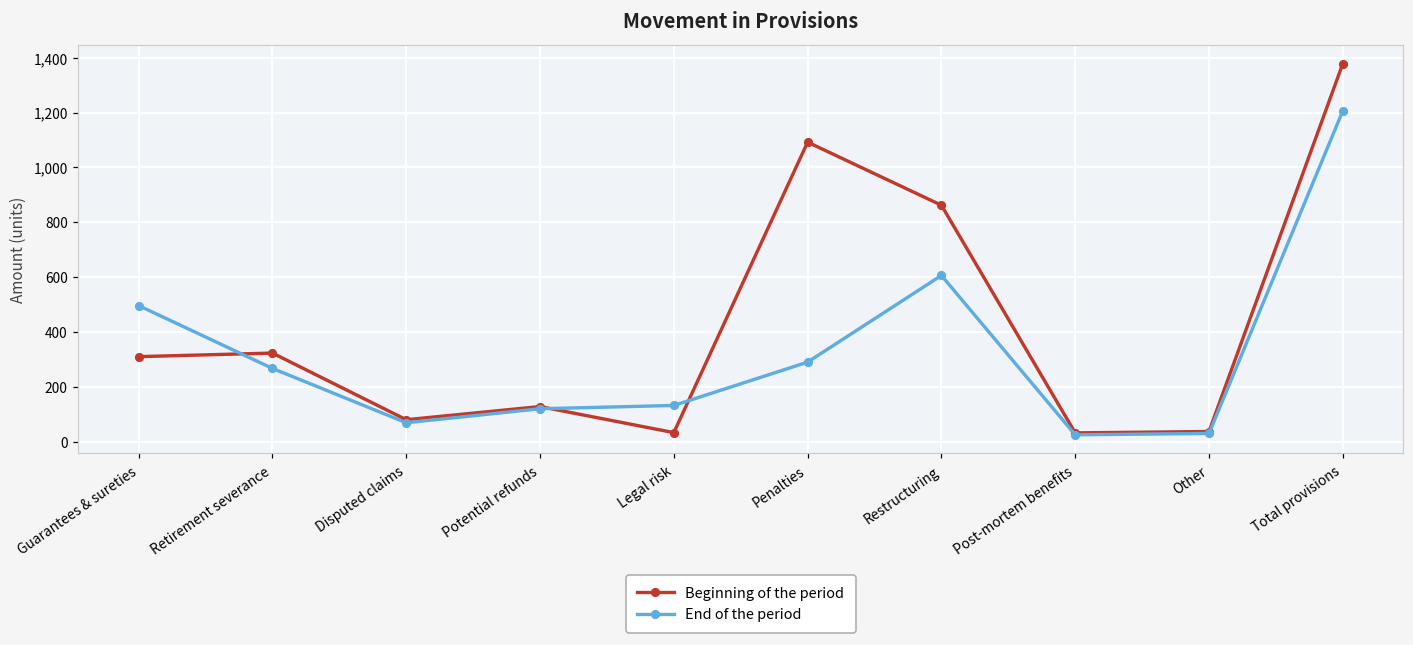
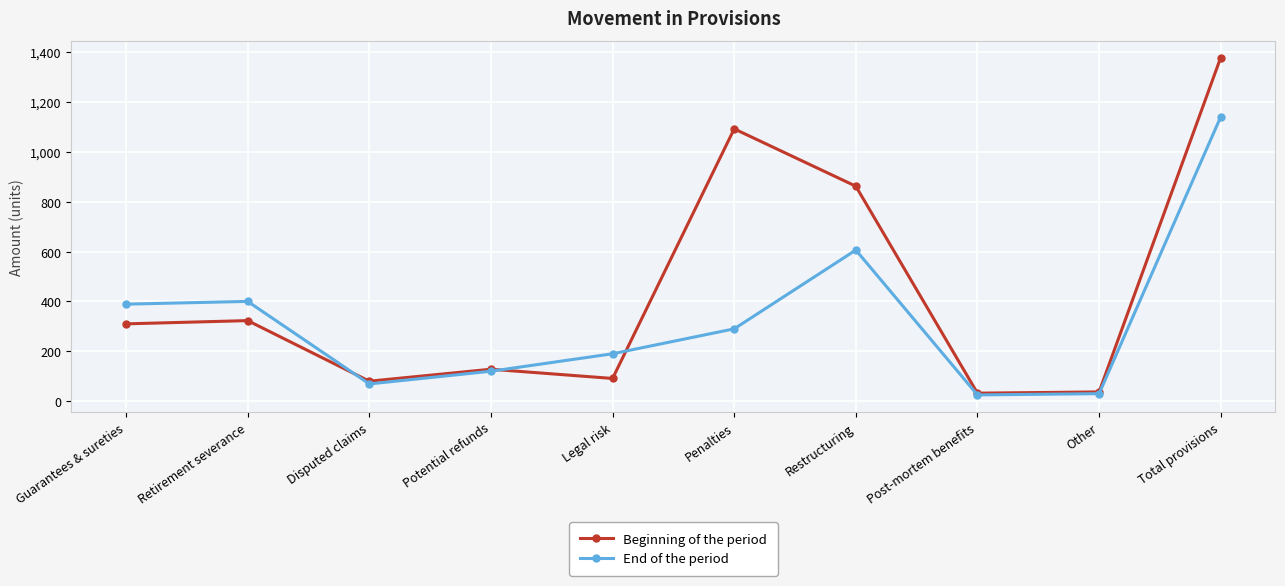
  {
    "Beginning of the period": {
      "Guarantees & sureties": "310",
      "Retirement severance": "320",
      "Disputed claims": "80",
-     "Legal risk": "30",
+     "Legal risk": "90",
      "Penalties": "1,090",
      "Restructuring": "860",
      "Total provisions": "1,380"
    },
    "End of the period": {
-     "Guarantees & sureties": "500",
-     "Retirement severance": "270",
+     "Guarantees & sureties": "390",
+     "Retirement severance": "400",
      "Disputed claims": "70",
-     "Legal risk": "130",
+     "Legal risk": "190",
      "Penalties": "290",
      "Restructuring": "610",
-     "Total provisions": "1,210"
+     "Total provisions": "1,140"
    }
  }
